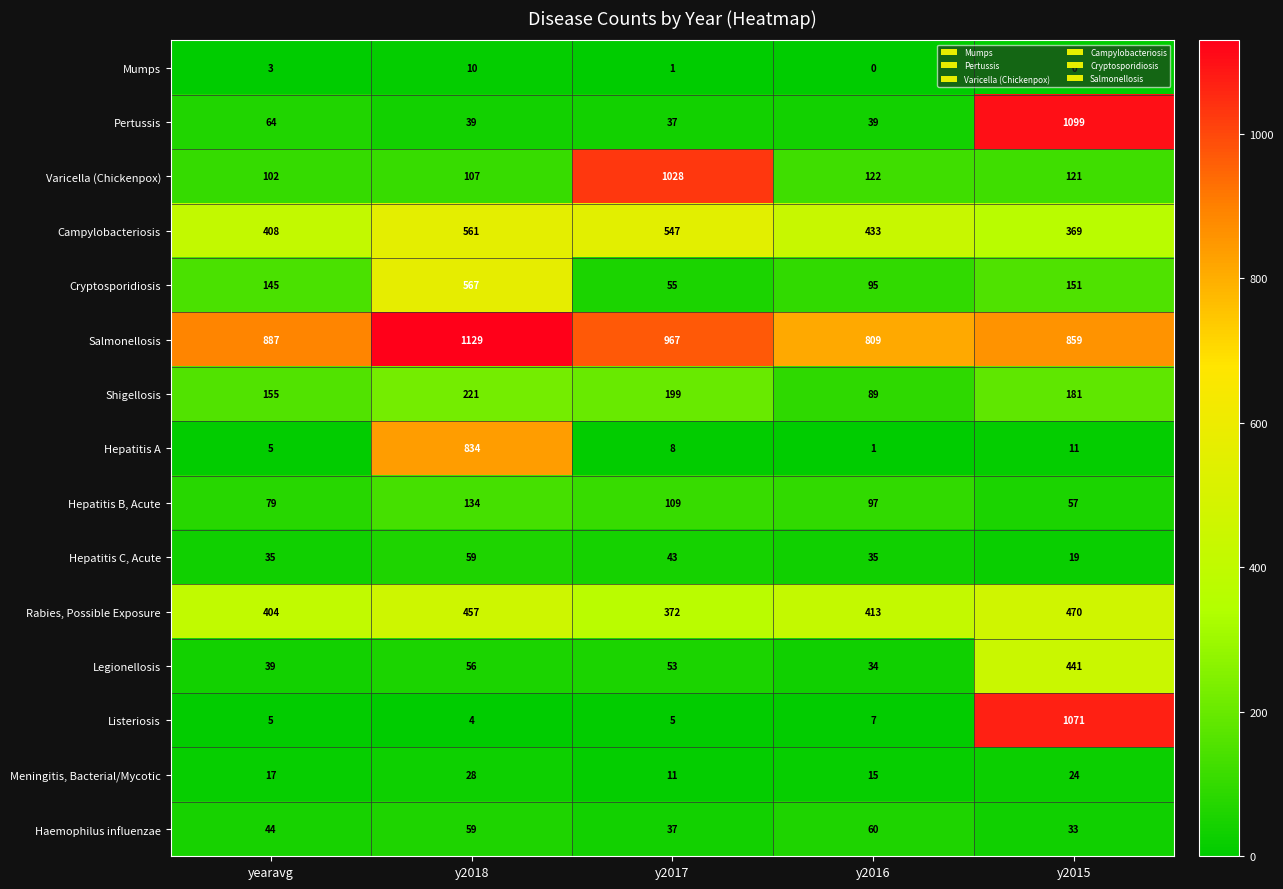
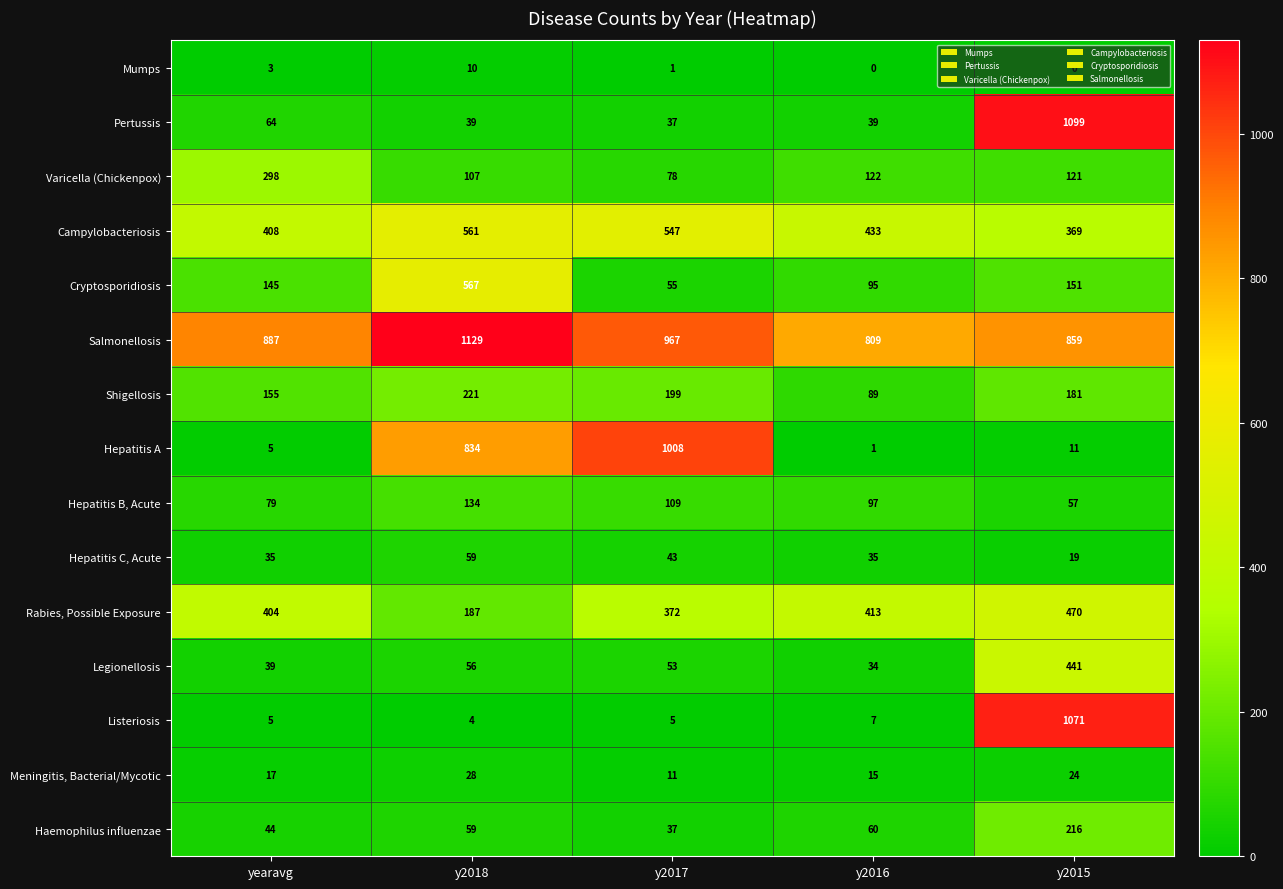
  {
    "Mumps": {
      "yearavg": 3,
      "y2018": 10,
      "y2017": 1,
      "y2016": 0
    },
    "Pertussis": {
      "yearavg": 64,
      "y2018": 39,
      "y2017": 37,
      "y2016": 39,
      "y2015": 1099
    },
    "Varicella (Chickenpox)": {
-     "yearavg": 102,
+     "yearavg": 298,
      "y2018": 107,
-     "y2017": 1028,
+     "y2017": 78,
      "y2016": 122,
      "y2015": 121
    },
    "Campylobacteriosis": {
      "yearavg": 408,
      "y2018": 561,
      "y2017": 547,
      "y2016": 433,
      "y2015": 369
    },
    "Cryptosporidiosis": {
      "yearavg": 145,
      "y2018": 567,
      "y2017": 55,
      "y2016": 95,
      "y2015": 151
    },
    "Salmonellosis": {
      "yearavg": 887,
      "y2018": 1129,
      "y2017": 967,
      "y2016": 809,
      "y2015": 859
    },
    "Shigellosis": {
      "yearavg": 155,
      "y2018": 221,
      "y2017": 199,
      "y2016": 89,
      "y2015": 181
    },
    "Hepatitis A": {
      "yearavg": 5,
      "y2018": 834,
-     "y2017": 8,
+     "y2017": 1008,
      "y2016": 1,
      "y2015": 11
    },
    "Hepatitis B, Acute": {
      "yearavg": 79,
      "y2018": 134,
      "y2017": 109,
      "y2016": 97,
      "y2015": 57
    },
    "Hepatitis C, Acute": {
      "yearavg": 35,
      "y2018": 59,
      "y2017": 43,
      "y2016": 35,
      "y2015": 19
    },
    "Rabies, Possible Exposure": {
      "yearavg": 404,
-     "y2018": 457,
+     "y2018": 187,
      "y2017": 372,
      "y2016": 413,
      "y2015": 470
    },
    "Legionellosis": {
      "yearavg": 39,
      "y2018": 56,
      "y2017": 53,
      "y2016": 34,
      "y2015": 441
    },
    "Listeriosis": {
      "yearavg": 5,
      "y2018": 4,
      "y2017": 5,
      "y2016": 7,
      "y2015": 1071
    },
    "Meningitis, Bacterial/Mycotic": {
      "yearavg": 17,
      "y2018": 28,
      "y2017": 11,
      "y2016": 15,
      "y2015": 24
    },
    "Haemophilus influenzae": {
      "yearavg": 44,
      "y2018": 59,
      "y2017": 37,
      "y2016": 60,
-     "y2015": 33
+     "y2015": 216
    }
  }
